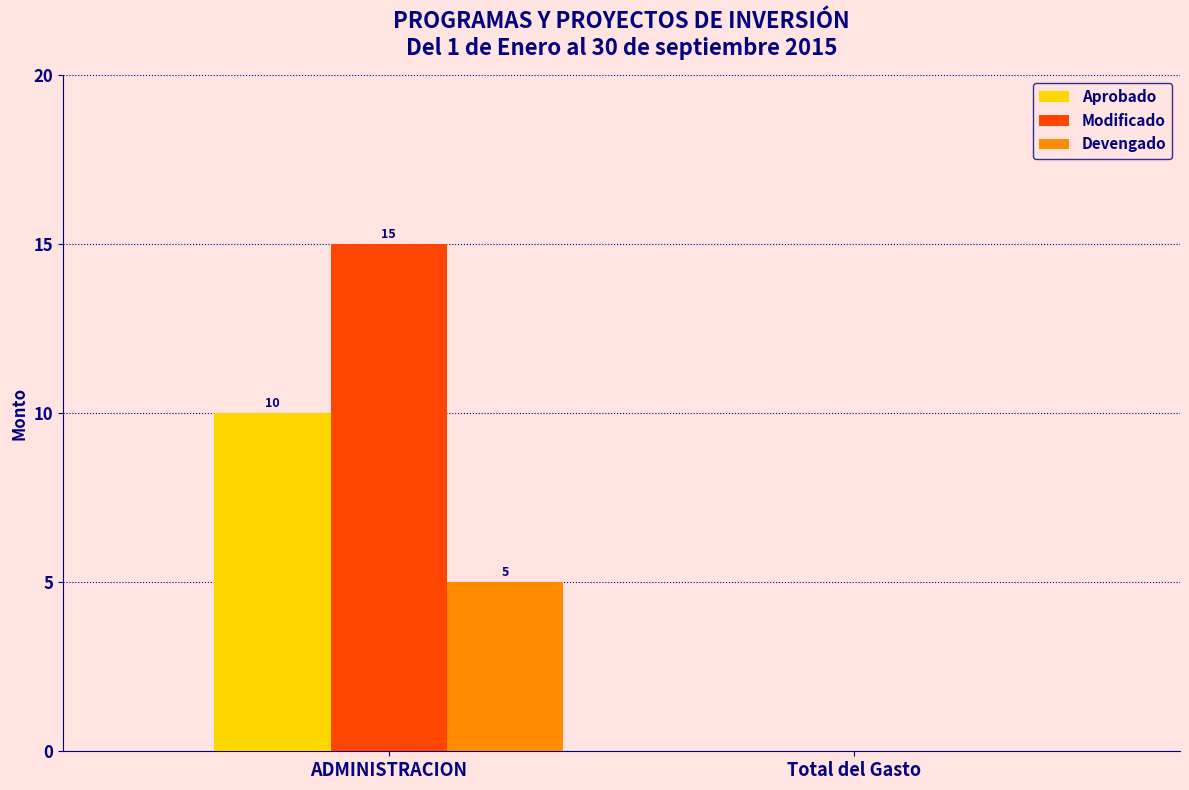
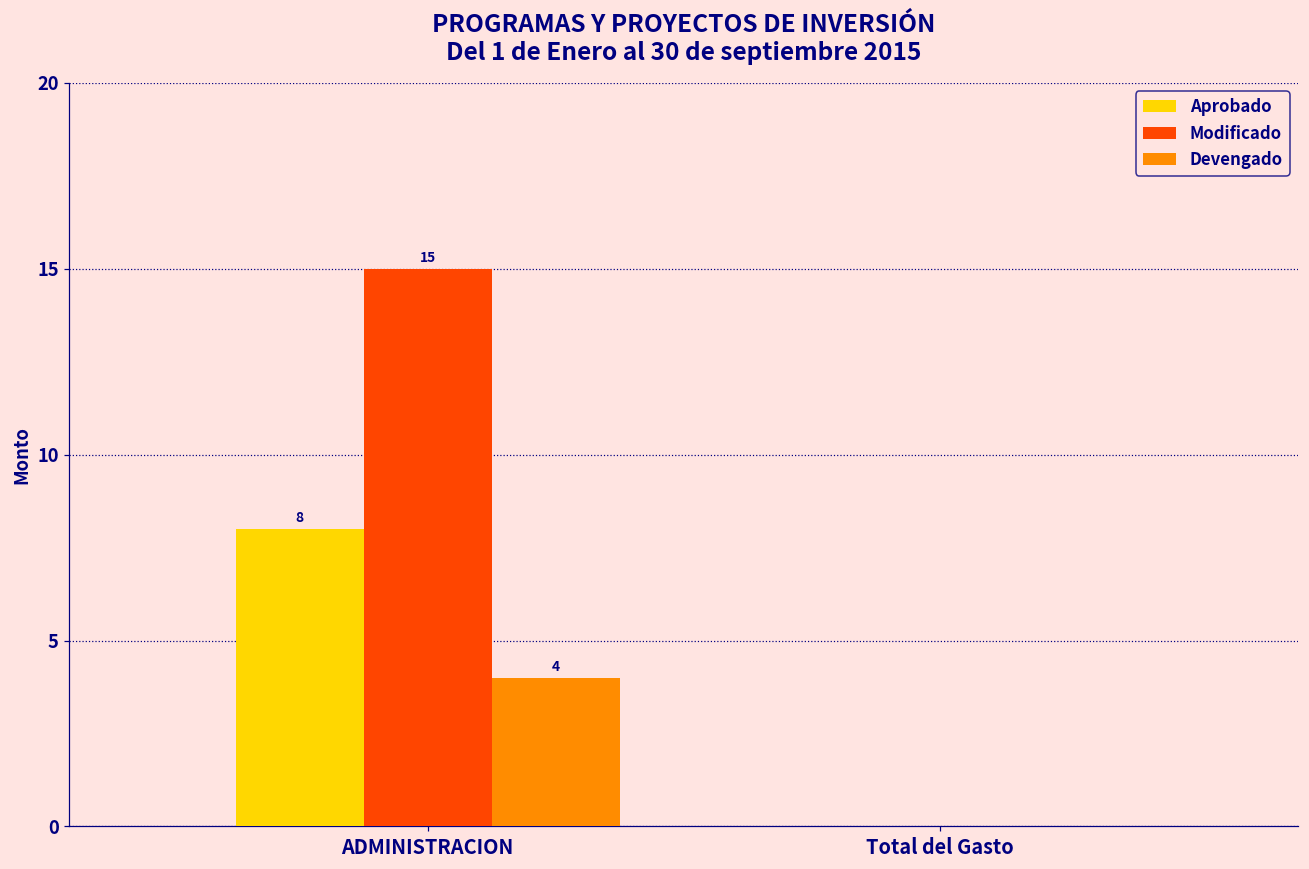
  {
    "Aprobado": {
-     "ADMINISTRACION": 10
+     "ADMINISTRACION": 8
    },
    "Modificado": {
      "ADMINISTRACION": 15
    },
    "Devengado": {
-     "ADMINISTRACION": 5
+     "ADMINISTRACION": 4
    }
  }
